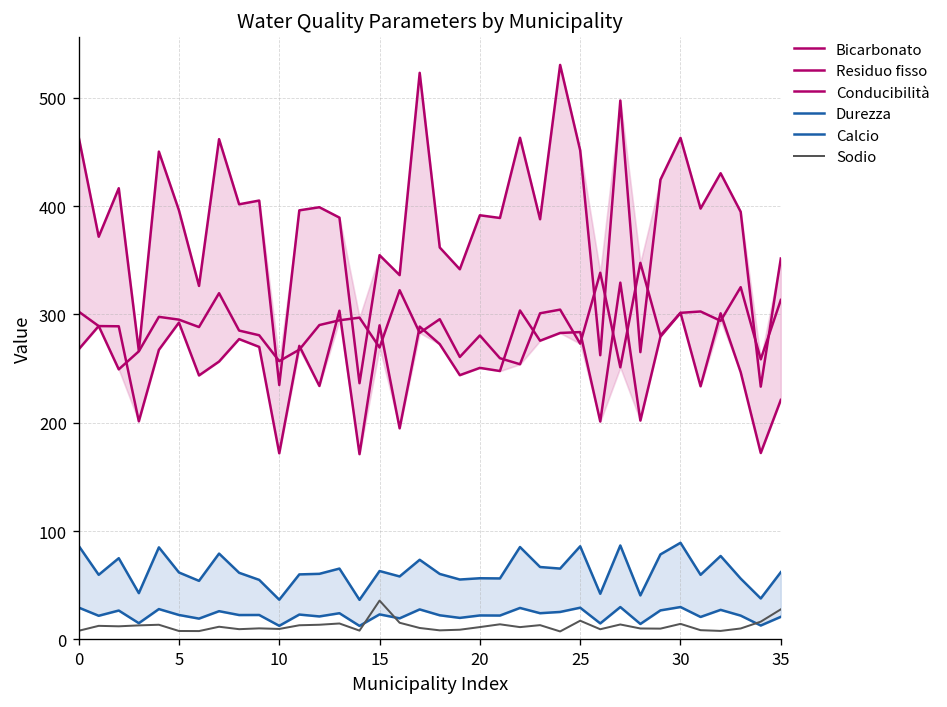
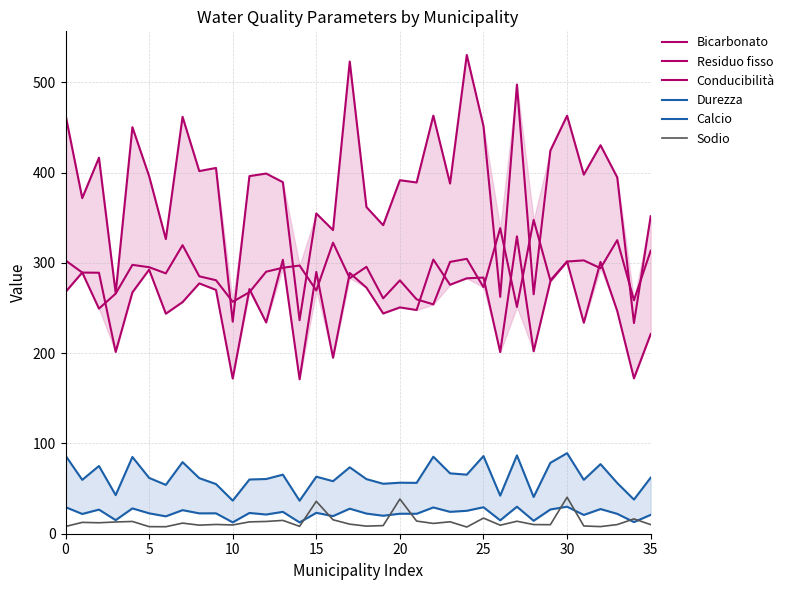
  {
    "Sodio": {
      "0": 10,
      "5": 10,
      "10": 10,
      "15": 40,
-     "20": 10,
+     "20": 40,
      "25": 20,
-     "30": 10,
-     "35": 30
+     "30": 40,
+     "35": 10
    }
  }
